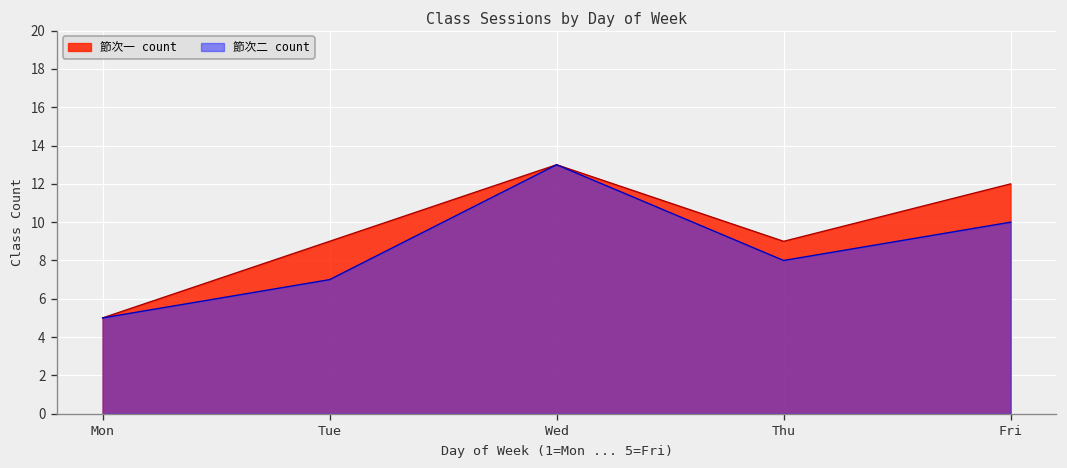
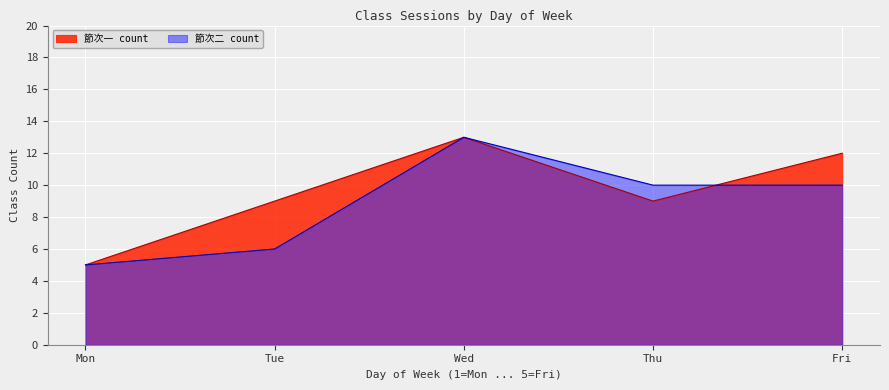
  {
    "節次一 count": {
      "Tue": 9,
      "Thu": 9,
      "Fri": 12
    },
    "節次二 count": {
-     "Tue": 7,
-     "Thu": 8,
+     "Tue": 6,
+     "Thu": 10,
      "Fri": 10
    }
  }
